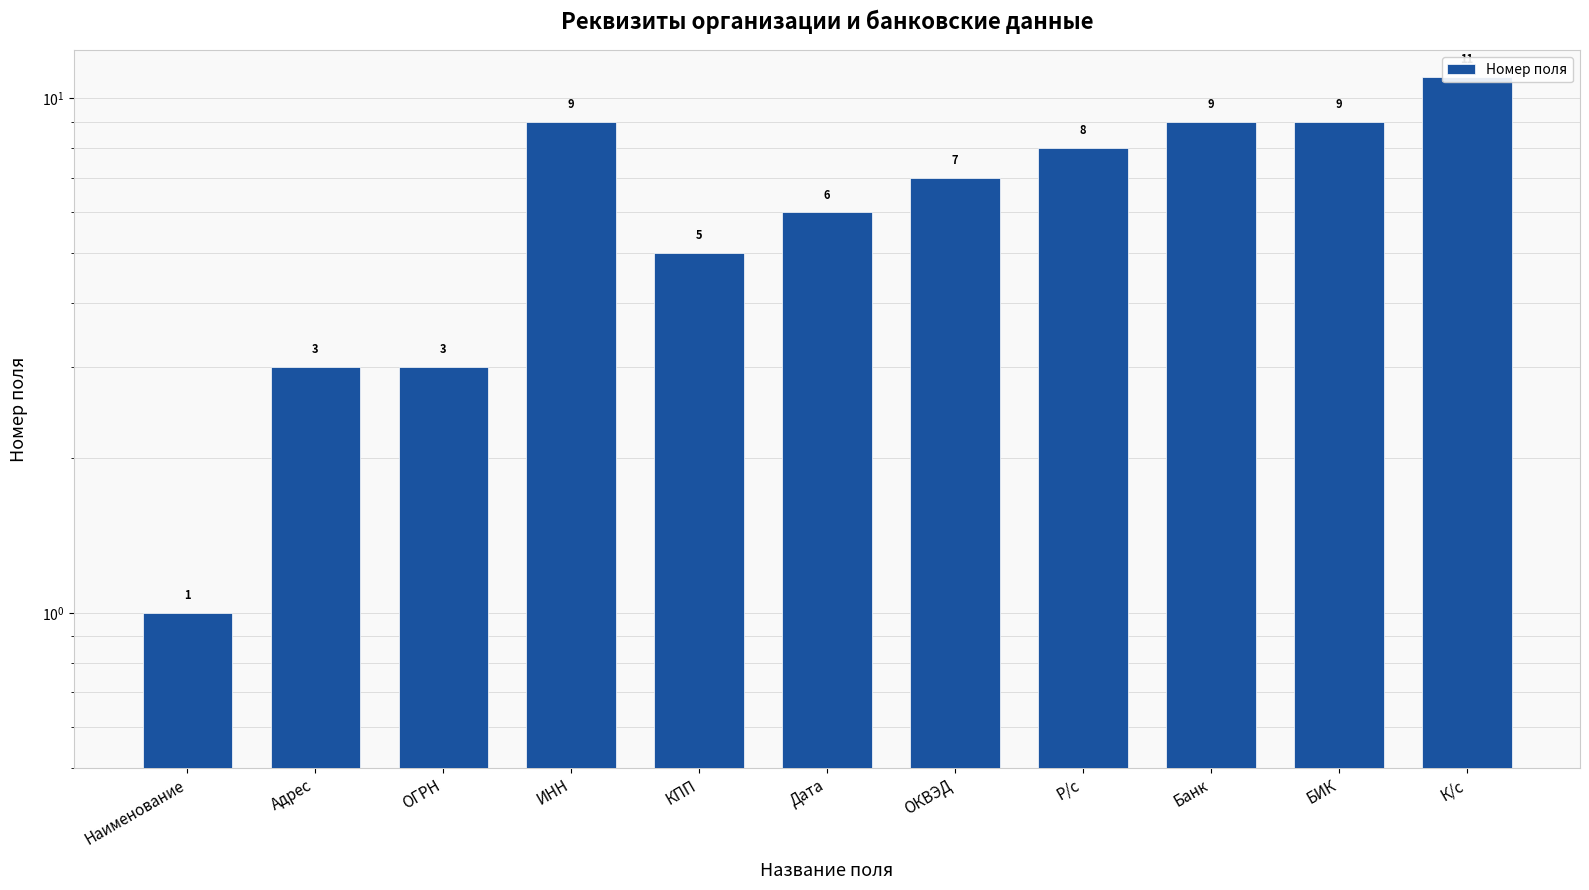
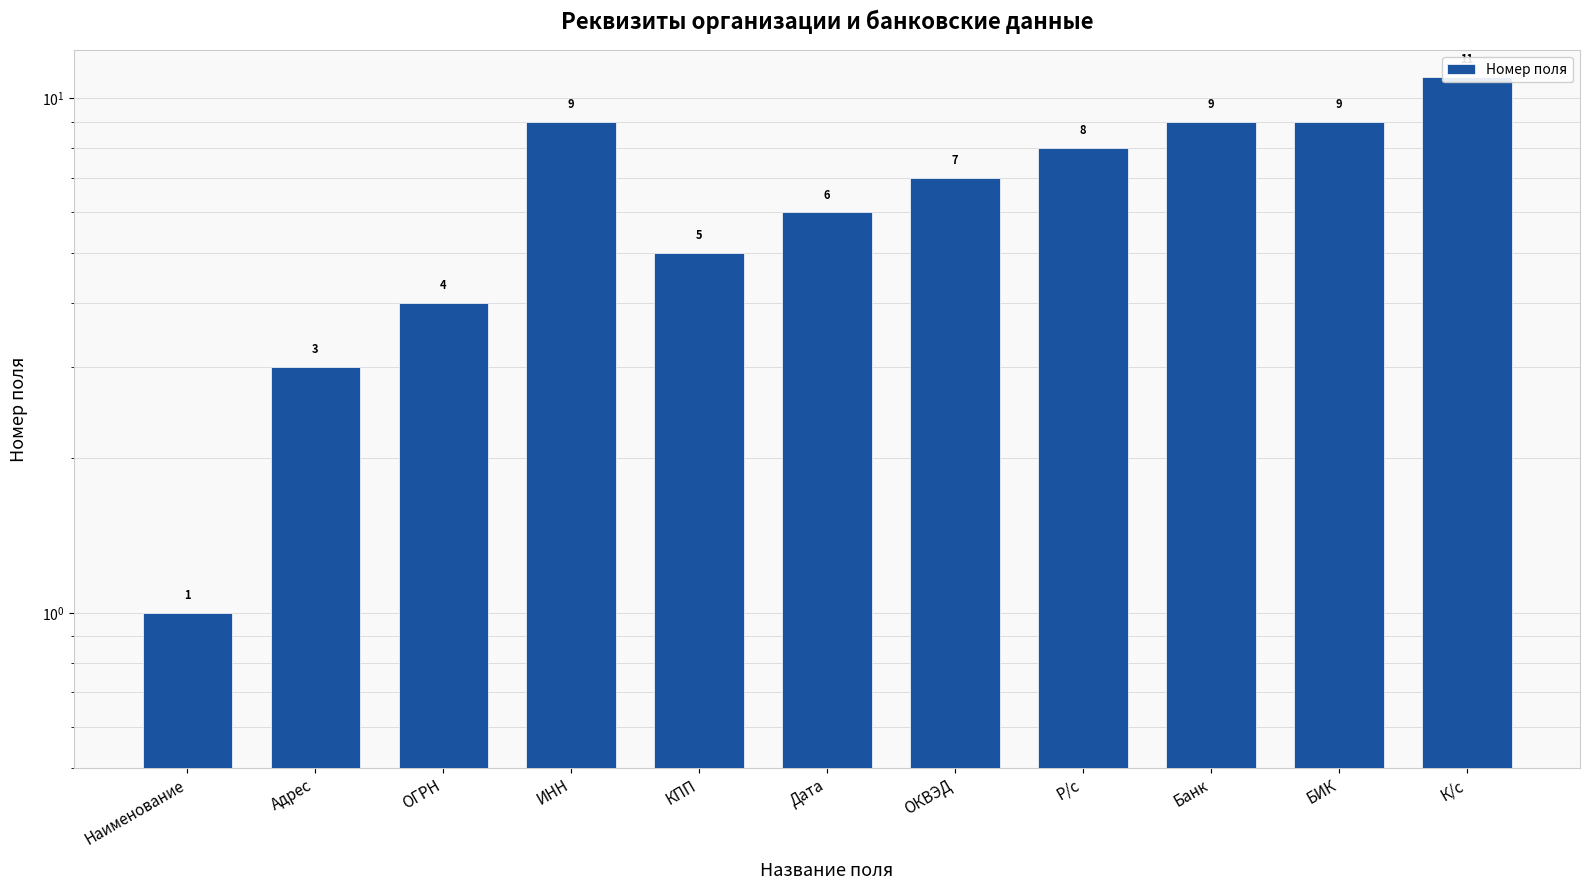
  {
    "Наименование": 1,
    "Адрес": 3,
-   "ОГРН": 3,
+   "ОГРН": 4,
    "ИНН": 9,
    "КПП": 5,
    "Дата": 6,
    "ОКВЭД": 7,
    "Р/с": 8,
    "Банк": 9,
    "БИК": 9
  }
